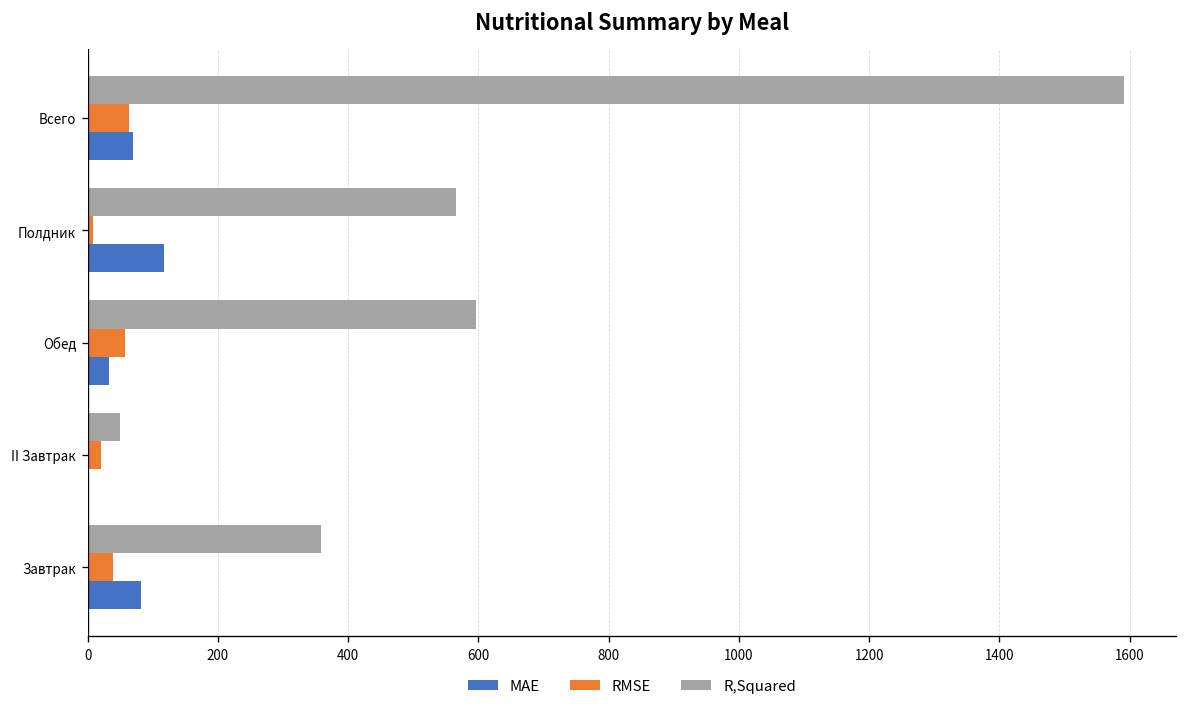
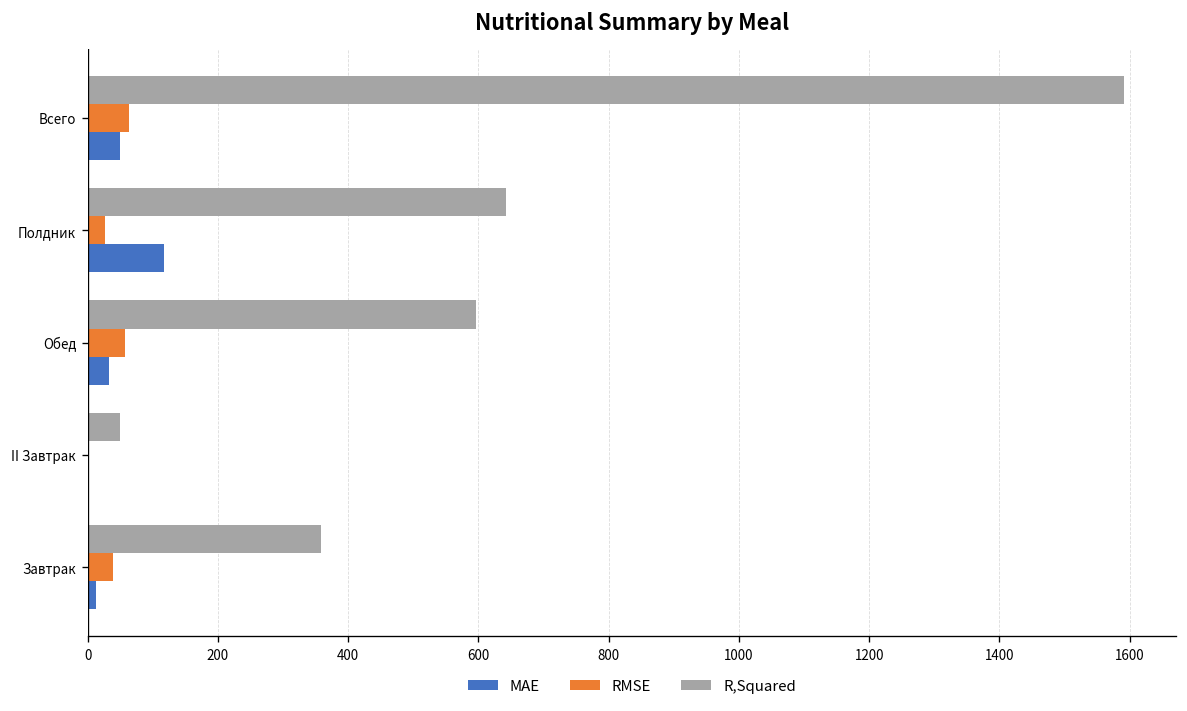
  {
    "MAE": {
-     "Всего": 70,
+     "Всего": 50,
      "Полдник": 120,
      "Обед": 30,
-     "Завтрак": 80
+     "Завтрак": 10
    },
    "RMSE": {
      "Всего": 60,
-     "Полдник": 10,
+     "Полдник": 30,
      "Обед": 60,
-     "II Завтрак": 20,
+     "II Завтрак": 0,
      "Завтрак": 40
    },
    "R,Squared": {
      "Всего": 1590,
-     "Полдник": 570,
+     "Полдник": 640,
      "Обед": 600,
      "II Завтрак": 50,
      "Завтрак": 360
    }
  }
